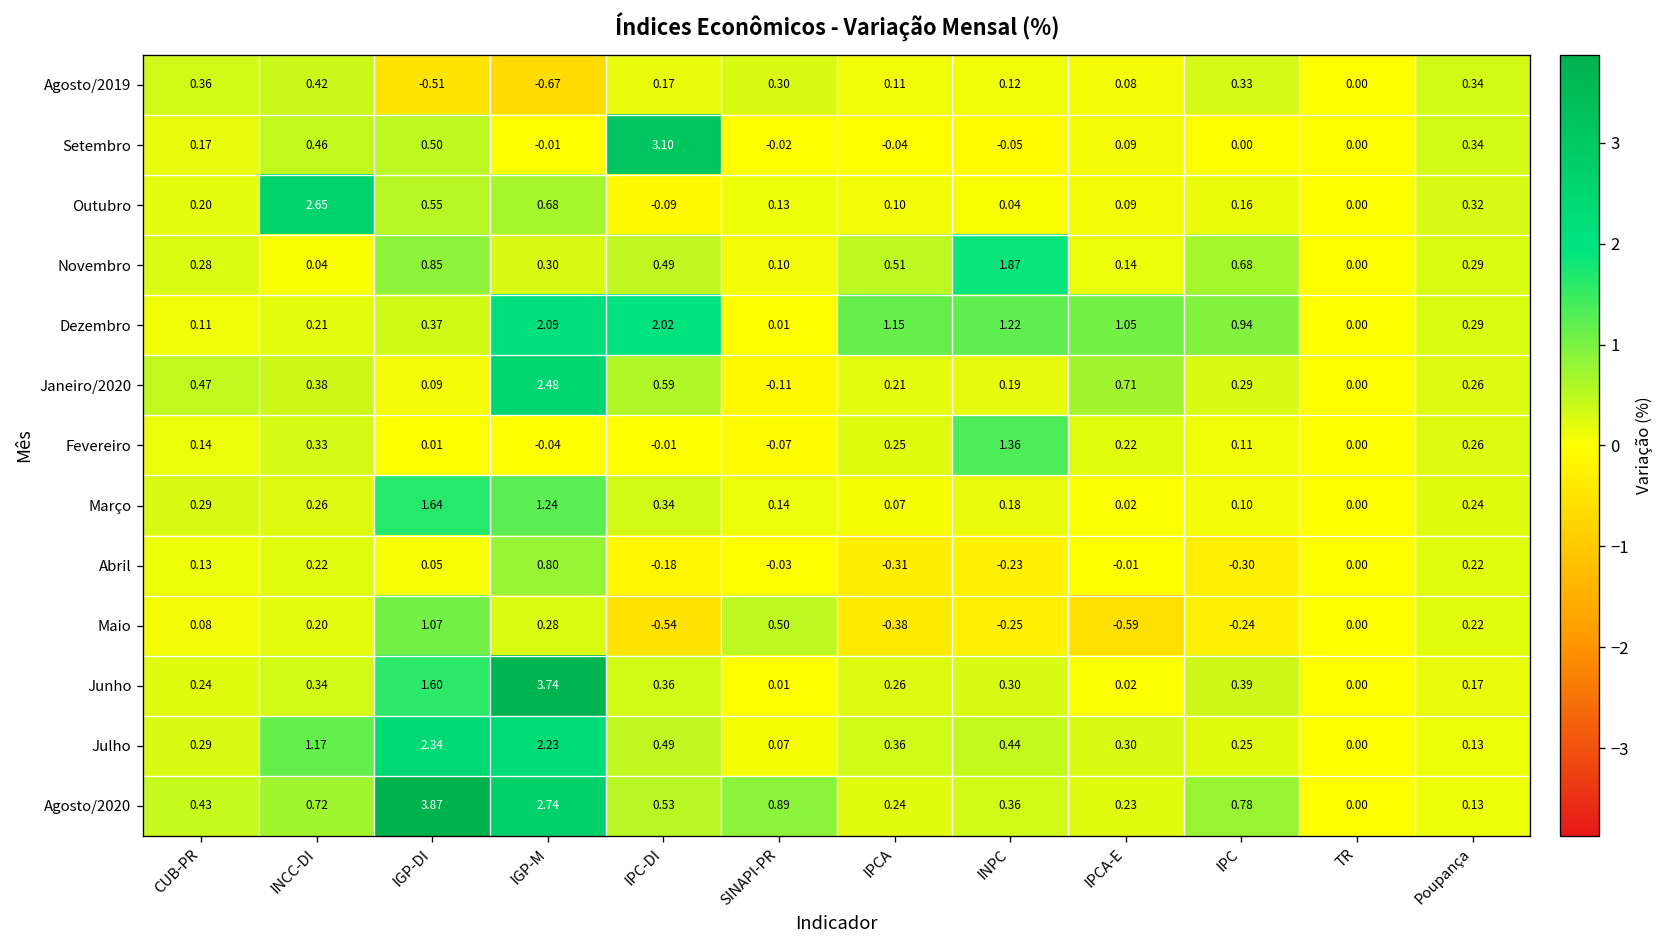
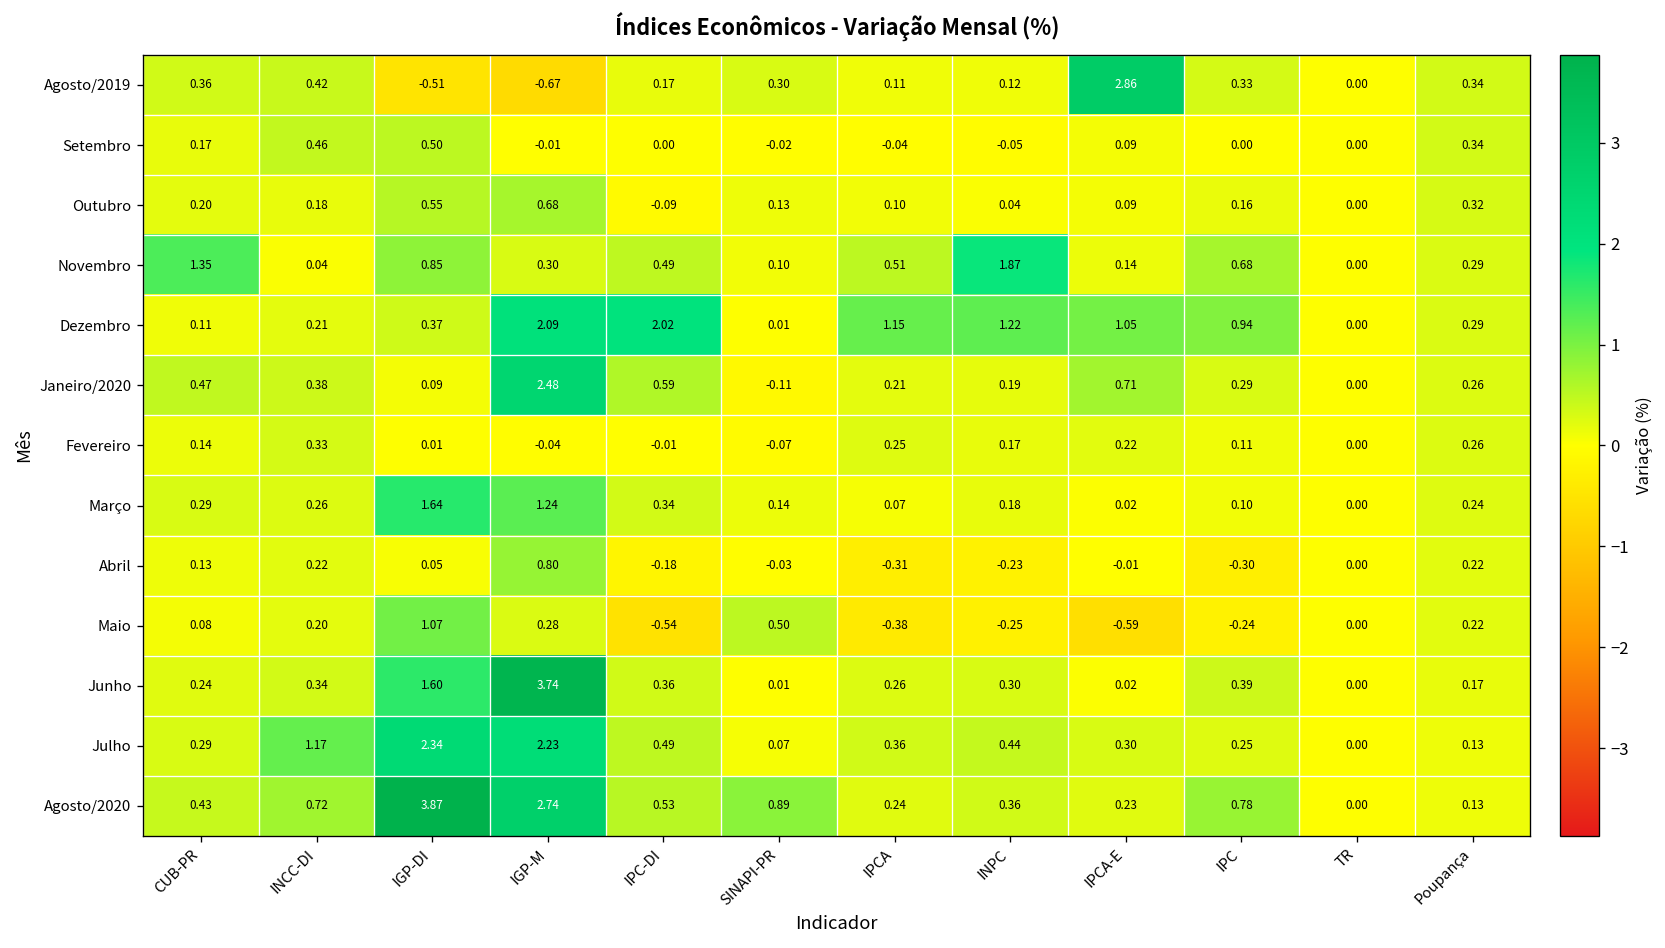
  {
    "Agosto/2019": {
      "CUB-PR": 0.36,
      "INCC-DI": 0.42,
      "IGP-DI": -0.51,
      "IGP-M": -0.67,
      "IPC-DI": 0.17,
      "SINAPI-PR": 0.30,
      "IPCA": 0.11,
      "INPC": 0.12,
-     "IPCA-E": 0.08,
+     "IPCA-E": 2.86,
      "IPC": 0.33,
      "TR": 0.00,
      "Poupança": 0.34
    },
    "Setembro": {
      "CUB-PR": 0.17,
      "INCC-DI": 0.46,
      "IGP-DI": 0.50,
      "IGP-M": -0.01,
-     "IPC-DI": 3.10,
+     "IPC-DI": 0.00,
      "SINAPI-PR": -0.02,
      "IPCA": -0.04,
      "INPC": -0.05,
      "IPCA-E": 0.09,
      "IPC": 0.00,
      "TR": 0.00,
      "Poupança": 0.34
    },
    "Outubro": {
      "CUB-PR": 0.20,
-     "INCC-DI": 2.65,
+     "INCC-DI": 0.18,
      "IGP-DI": 0.55,
      "IGP-M": 0.68,
      "IPC-DI": -0.09,
      "SINAPI-PR": 0.13,
      "IPCA": 0.10,
      "INPC": 0.04,
      "IPCA-E": 0.09,
      "IPC": 0.16,
      "TR": 0.00,
      "Poupança": 0.32
    },
    "Novembro": {
-     "CUB-PR": 0.28,
+     "CUB-PR": 1.35,
      "INCC-DI": 0.04,
      "IGP-DI": 0.85,
      "IGP-M": 0.30,
      "IPC-DI": 0.49,
      "SINAPI-PR": 0.10,
      "IPCA": 0.51,
      "INPC": 1.87,
      "IPCA-E": 0.14,
      "IPC": 0.68,
      "TR": 0.00,
      "Poupança": 0.29
    },
    "Dezembro": {
      "CUB-PR": 0.11,
      "INCC-DI": 0.21,
      "IGP-DI": 0.37,
      "IGP-M": 2.09,
      "IPC-DI": 2.02,
      "SINAPI-PR": 0.01,
      "IPCA": 1.15,
      "INPC": 1.22,
      "IPCA-E": 1.05,
      "IPC": 0.94,
      "TR": 0.00,
      "Poupança": 0.29
    },
    "Janeiro/2020": {
      "CUB-PR": 0.47,
      "INCC-DI": 0.38,
      "IGP-DI": 0.09,
      "IGP-M": 2.48,
      "IPC-DI": 0.59,
      "SINAPI-PR": -0.11,
      "IPCA": 0.21,
      "INPC": 0.19,
      "IPCA-E": 0.71,
      "IPC": 0.29,
      "TR": 0.00,
      "Poupança": 0.26
    },
    "Fevereiro": {
      "CUB-PR": 0.14,
      "INCC-DI": 0.33,
      "IGP-DI": 0.01,
      "IGP-M": -0.04,
      "IPC-DI": -0.01,
      "SINAPI-PR": -0.07,
      "IPCA": 0.25,
-     "INPC": 1.36,
+     "INPC": 0.17,
      "IPCA-E": 0.22,
      "IPC": 0.11,
      "TR": 0.00,
      "Poupança": 0.26
    },
    "Março": {
      "CUB-PR": 0.29,
      "INCC-DI": 0.26,
      "IGP-DI": 1.64,
      "IGP-M": 1.24,
      "IPC-DI": 0.34,
      "SINAPI-PR": 0.14,
      "IPCA": 0.07,
      "INPC": 0.18,
      "IPCA-E": 0.02,
      "IPC": 0.10,
      "TR": 0.00,
      "Poupança": 0.24
    },
    "Abril": {
      "CUB-PR": 0.13,
      "INCC-DI": 0.22,
      "IGP-DI": 0.05,
      "IGP-M": 0.80,
      "IPC-DI": -0.18,
      "SINAPI-PR": -0.03,
      "IPCA": -0.31,
      "INPC": -0.23,
      "IPCA-E": -0.01,
      "IPC": -0.30,
      "TR": 0.00,
      "Poupança": 0.22
    },
    "Maio": {
      "CUB-PR": 0.08,
      "INCC-DI": 0.20,
      "IGP-DI": 1.07,
      "IGP-M": 0.28,
      "IPC-DI": -0.54,
      "SINAPI-PR": 0.50,
      "IPCA": -0.38,
      "INPC": -0.25,
      "IPCA-E": -0.59,
      "IPC": -0.24,
      "TR": 0.00,
      "Poupança": 0.22
    },
    "Junho": {
      "CUB-PR": 0.24,
      "INCC-DI": 0.34,
      "IGP-DI": 1.60,
      "IGP-M": 3.74,
      "IPC-DI": 0.36,
      "SINAPI-PR": 0.01,
      "IPCA": 0.26,
      "INPC": 0.30,
      "IPCA-E": 0.02,
      "IPC": 0.39,
      "TR": 0.00,
      "Poupança": 0.17
    },
    "Julho": {
      "CUB-PR": 0.29,
      "INCC-DI": 1.17,
      "IGP-DI": 2.34,
      "IGP-M": 2.23,
      "IPC-DI": 0.49,
      "SINAPI-PR": 0.07,
      "IPCA": 0.36,
      "INPC": 0.44,
      "IPCA-E": 0.30,
      "IPC": 0.25,
      "TR": 0.00,
      "Poupança": 0.13
    },
    "Agosto/2020": {
      "CUB-PR": 0.43,
      "INCC-DI": 0.72,
      "IGP-DI": 3.87,
      "IGP-M": 2.74,
      "IPC-DI": 0.53,
      "SINAPI-PR": 0.89,
      "IPCA": 0.24,
      "INPC": 0.36,
      "IPCA-E": 0.23,
      "IPC": 0.78,
      "TR": 0.00,
      "Poupança": 0.13
    }
  }
